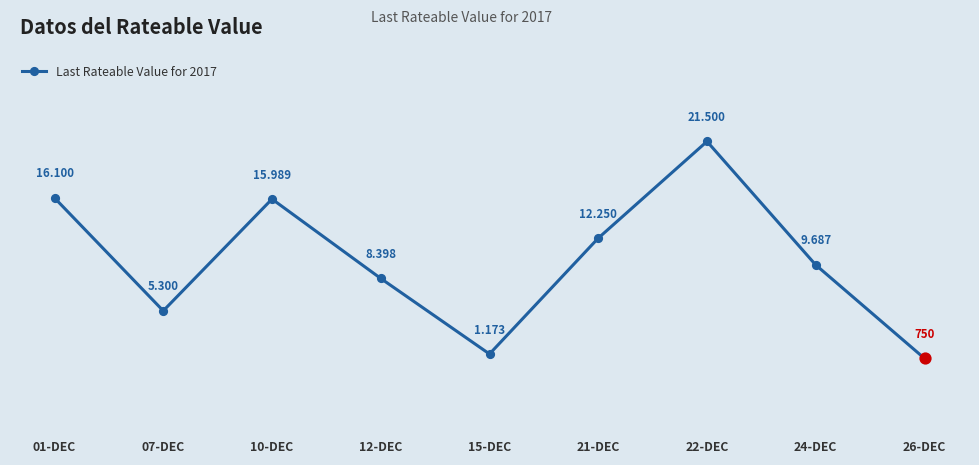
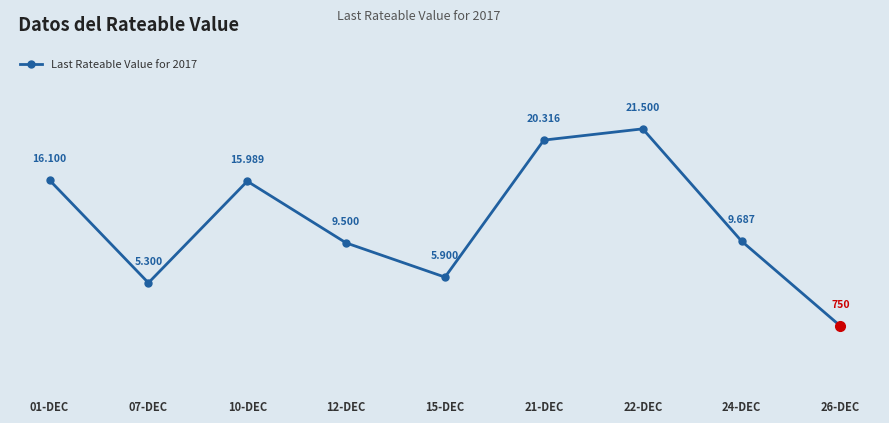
  {
    "Last Rateable Value for 2017": {
-     "12-DEC": 8.398,
-     "15-DEC": 1.173,
-     "21-DEC": 12.250
+     "12-DEC": 9.500,
+     "15-DEC": 5.900,
+     "21-DEC": 20.316
    }
  }
